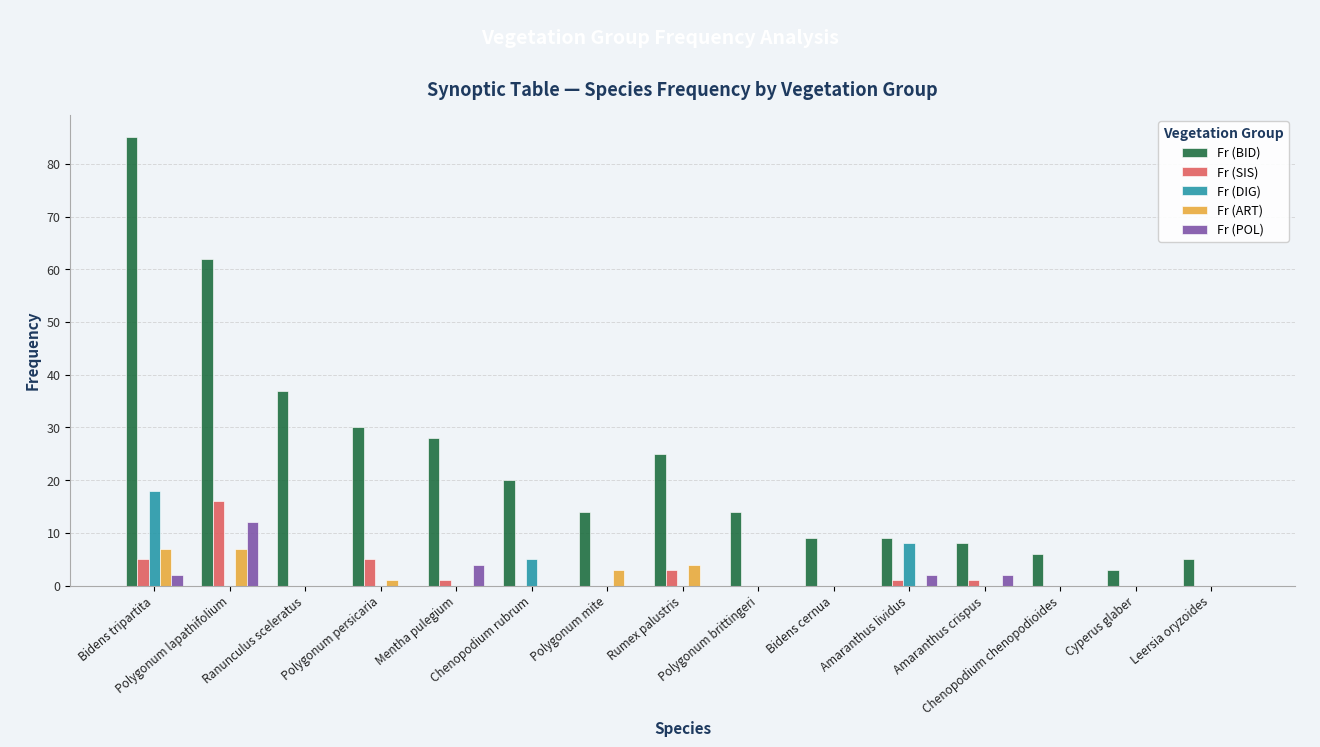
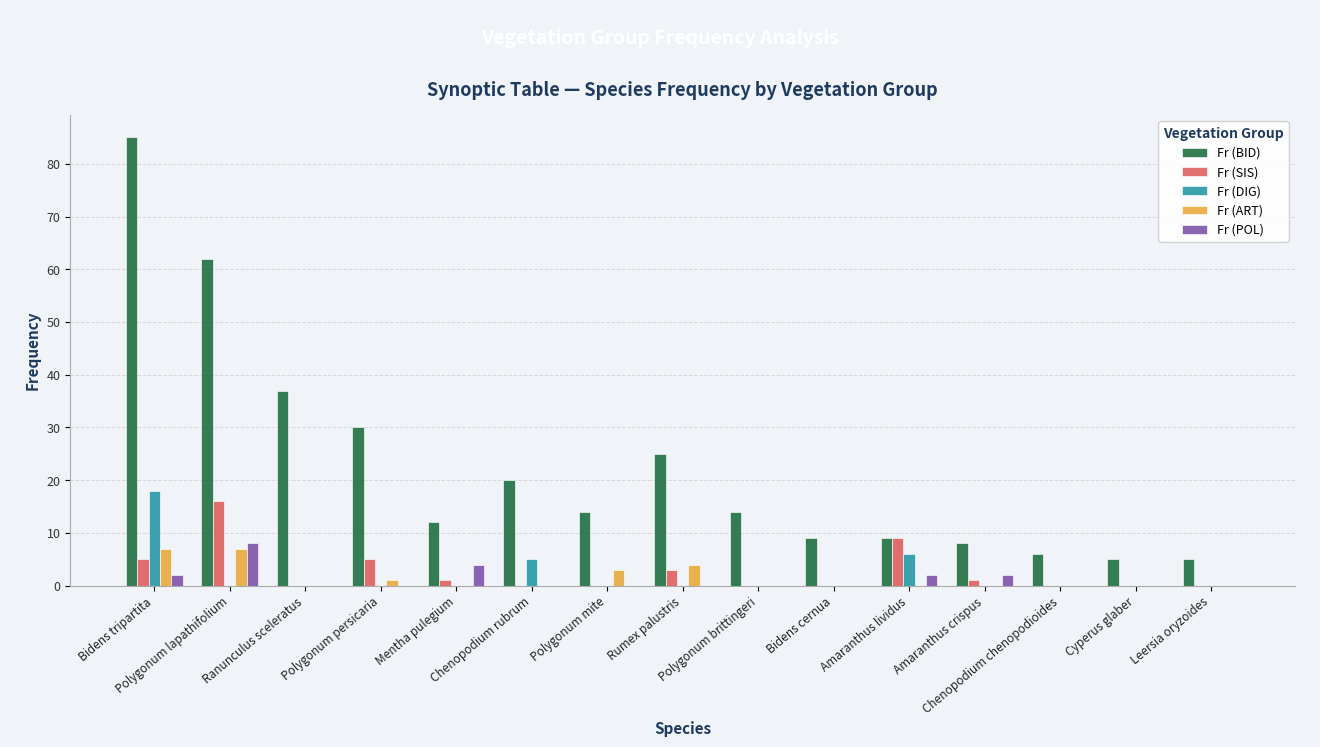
  {
    "Fr (BID)": {
      "Bidens tripartita": 85,
      "Polygonum lapathifolium": 62,
      "Ranunculus sceleratus": 37,
      "Polygonum persicaria": 30,
-     "Mentha pulegium": 28,
+     "Mentha pulegium": 12,
      "Chenopodium rubrum": 20,
      "Polygonum mite": 14,
      "Rumex palustris": 25,
      "Polygonum brittingeri": 14,
      "Bidens cernua": 9,
      "Amaranthus lividus": 9,
      "Amaranthus crispus": 8,
      "Chenopodium chenopodioides": 6,
-     "Cyperus glaber": 3,
+     "Cyperus glaber": 5,
      "Leersia oryzoides": 5
    },
    "Fr (SIS)": {
      "Bidens tripartita": 5,
      "Polygonum lapathifolium": 16,
      "Ranunculus sceleratus": 0,
      "Polygonum persicaria": 5,
      "Mentha pulegium": 1,
      "Chenopodium rubrum": 0,
      "Polygonum mite": 0,
      "Rumex palustris": 3,
      "Polygonum brittingeri": 0,
      "Bidens cernua": 0,
-     "Amaranthus lividus": 1,
+     "Amaranthus lividus": 9,
      "Amaranthus crispus": 1,
      "Chenopodium chenopodioides": 0,
      "Cyperus glaber": 0,
      "Leersia oryzoides": 0
    },
    "Fr (DIG)": {
      "Bidens tripartita": 18,
      "Polygonum lapathifolium": 0,
      "Ranunculus sceleratus": 0,
      "Polygonum persicaria": 0,
      "Mentha pulegium": 0,
      "Chenopodium rubrum": 5,
      "Polygonum mite": 0,
      "Rumex palustris": 0,
      "Polygonum brittingeri": 0,
      "Bidens cernua": 0,
-     "Amaranthus lividus": 8,
+     "Amaranthus lividus": 6,
      "Amaranthus crispus": 0,
      "Chenopodium chenopodioides": 0,
      "Cyperus glaber": 0,
      "Leersia oryzoides": 0
    },
    "Fr (ART)": {
      "Bidens tripartita": 7,
      "Polygonum lapathifolium": 7,
      "Ranunculus sceleratus": 0,
      "Polygonum persicaria": 1,
      "Mentha pulegium": 0,
      "Chenopodium rubrum": 0,
      "Polygonum mite": 3,
      "Rumex palustris": 4,
      "Polygonum brittingeri": 0,
      "Bidens cernua": 0,
      "Amaranthus lividus": 0,
      "Amaranthus crispus": 0,
      "Chenopodium chenopodioides": 0,
      "Cyperus glaber": 0,
      "Leersia oryzoides": 0
    },
    "Fr (POL)": {
      "Bidens tripartita": 2,
-     "Polygonum lapathifolium": 12,
+     "Polygonum lapathifolium": 8,
      "Ranunculus sceleratus": 0,
      "Polygonum persicaria": 0,
      "Mentha pulegium": 4,
      "Chenopodium rubrum": 0,
      "Polygonum mite": 0,
      "Rumex palustris": 0,
      "Polygonum brittingeri": 0,
      "Bidens cernua": 0,
      "Amaranthus lividus": 2,
      "Amaranthus crispus": 2,
      "Chenopodium chenopodioides": 0,
      "Cyperus glaber": 0,
      "Leersia oryzoides": 0
    }
  }
